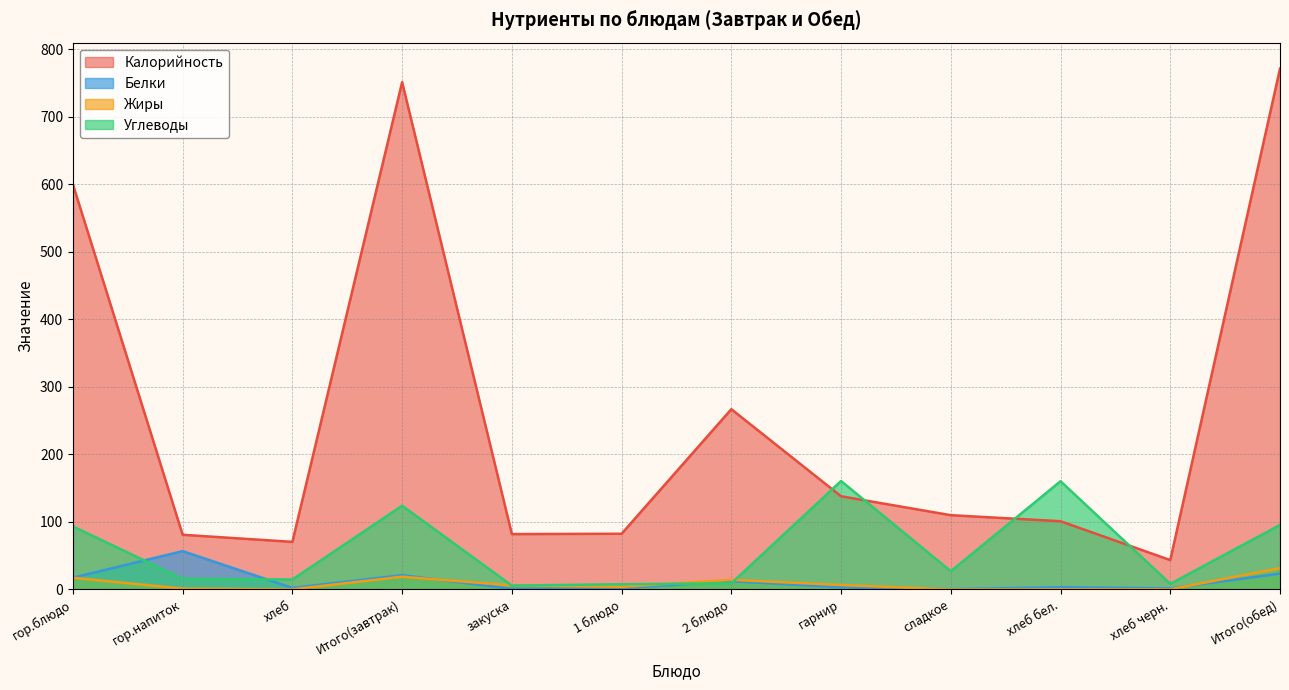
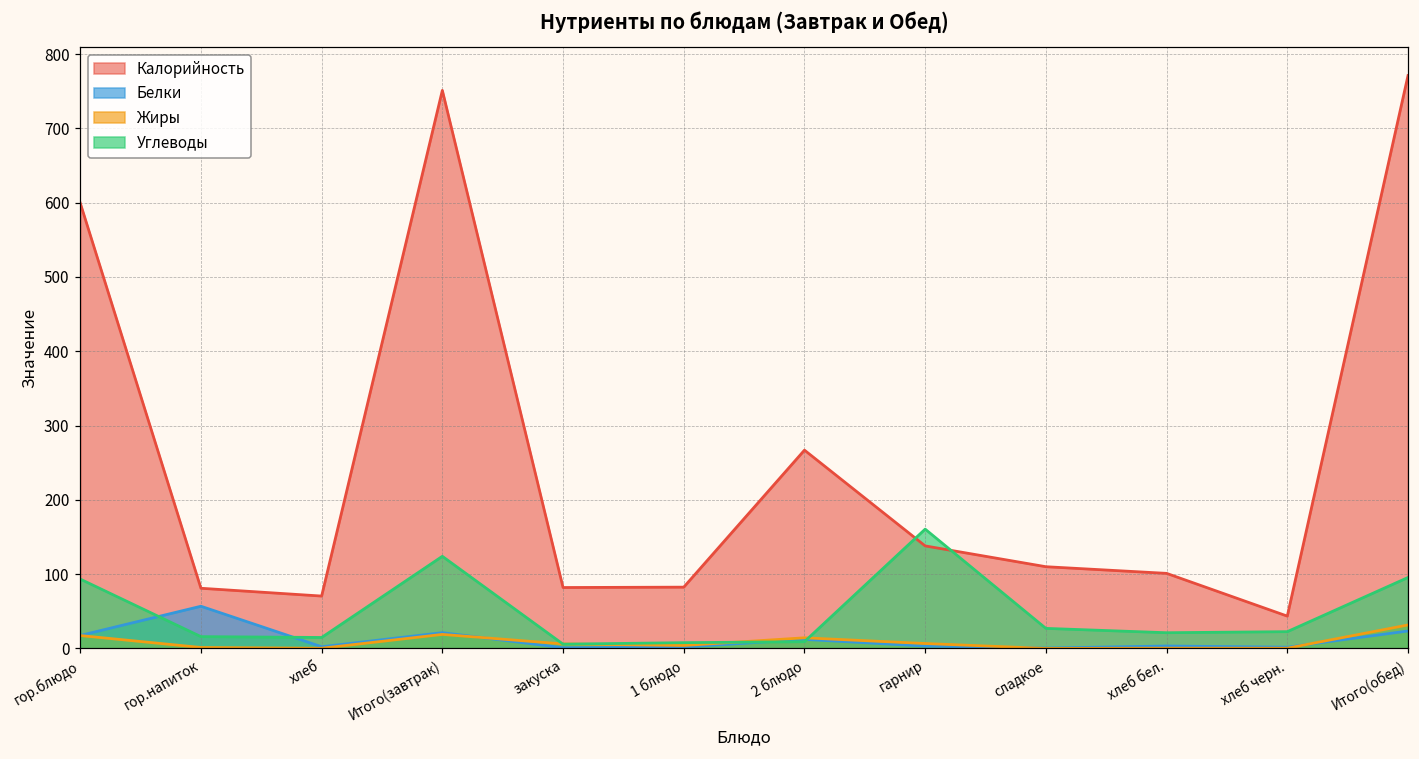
  {
    "Калорийность": {
      "гор.блюдо": 600,
      "гор.напиток": 80,
      "хлеб": 70,
      "Итого(завтрак)": 750,
      "закуска": 80,
      "1 блюдо": 80,
      "2 блюдо": 270,
      "гарнир": 140,
      "сладкое": 110,
      "хлеб бел.": 100,
      "хлеб черн.": 40,
      "Итого(обед)": 770
    },
    "Белки": {
      "гор.напиток": 60,
      "закуска": 0,
      "Итого(обед)": 20
    },
    "Жиры": {
      "гор.напиток": 0,
      "Итого(обед)": 30
    },
    "Углеводы": {
      "гор.блюдо": 90,
      "гор.напиток": 20,
      "хлеб": 10,
      "Итого(завтрак)": 120,
      "1 блюдо": 10,
      "гарнир": 160,
      "сладкое": 30,
-     "хлеб бел.": 160,
-     "хлеб черн.": 10,
+     "хлеб бел.": 20,
+     "хлеб черн.": 20,
      "Итого(обед)": 100
    }
  }
